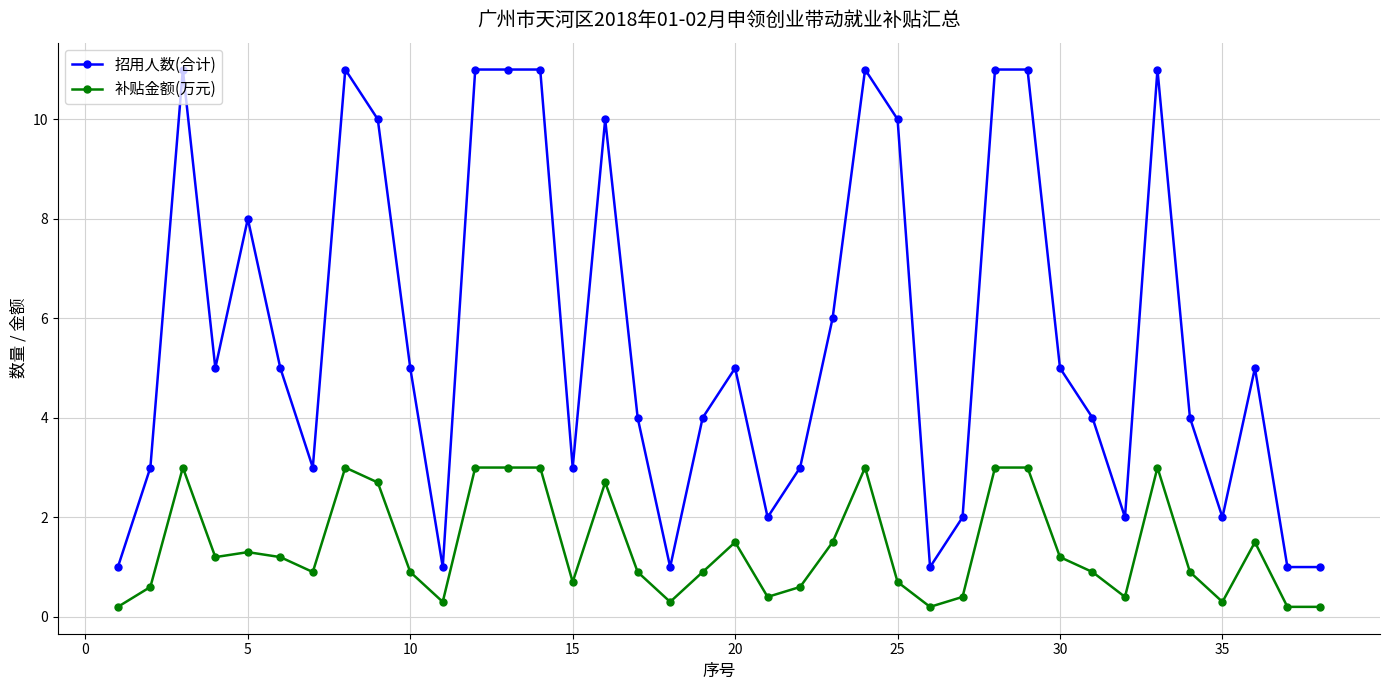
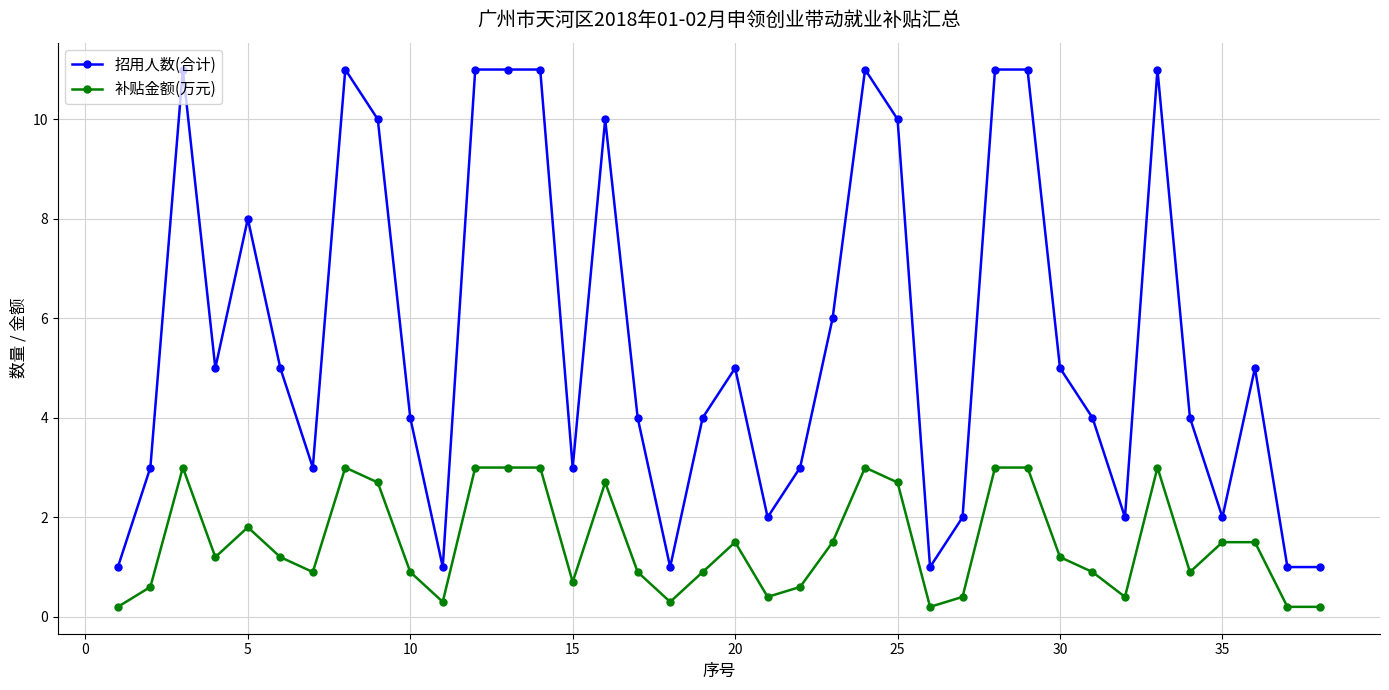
  {
    "招用人数(合计)": {
      "5": 8,
-     "10": 5,
+     "10": 4,
      "15": 3,
      "20": 5,
      "25": 10,
      "30": 5,
      "35": 2
    },
    "补贴金额(万元)": {
-     "5": 1.3,
+     "5": 1.8,
      "10": 0.9,
      "15": 0.7,
      "20": 1.5,
-     "25": 0.7,
+     "25": 2.7,
      "30": 1.2,
-     "35": 0.3
+     "35": 1.5
    }
  }
